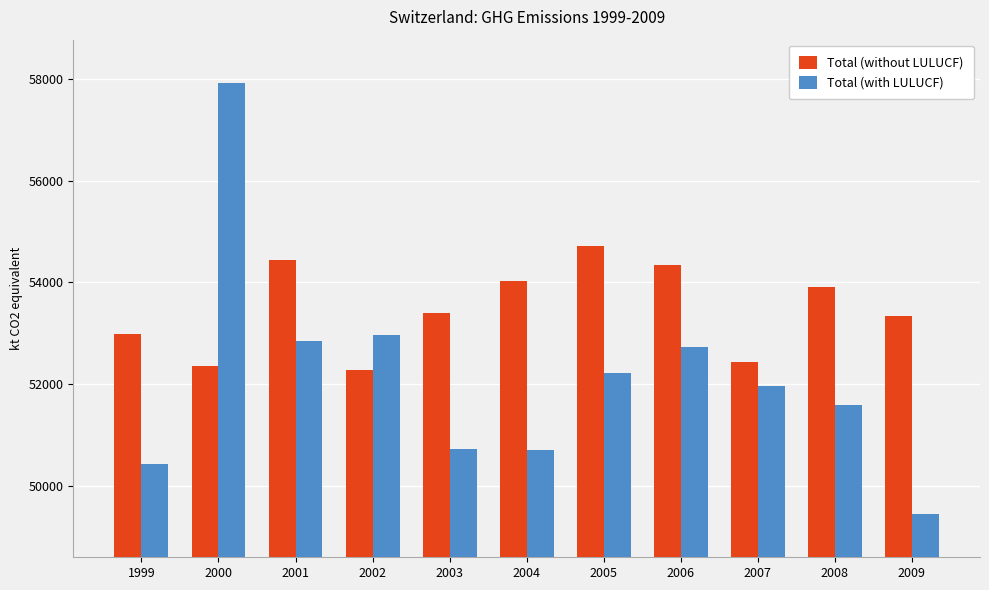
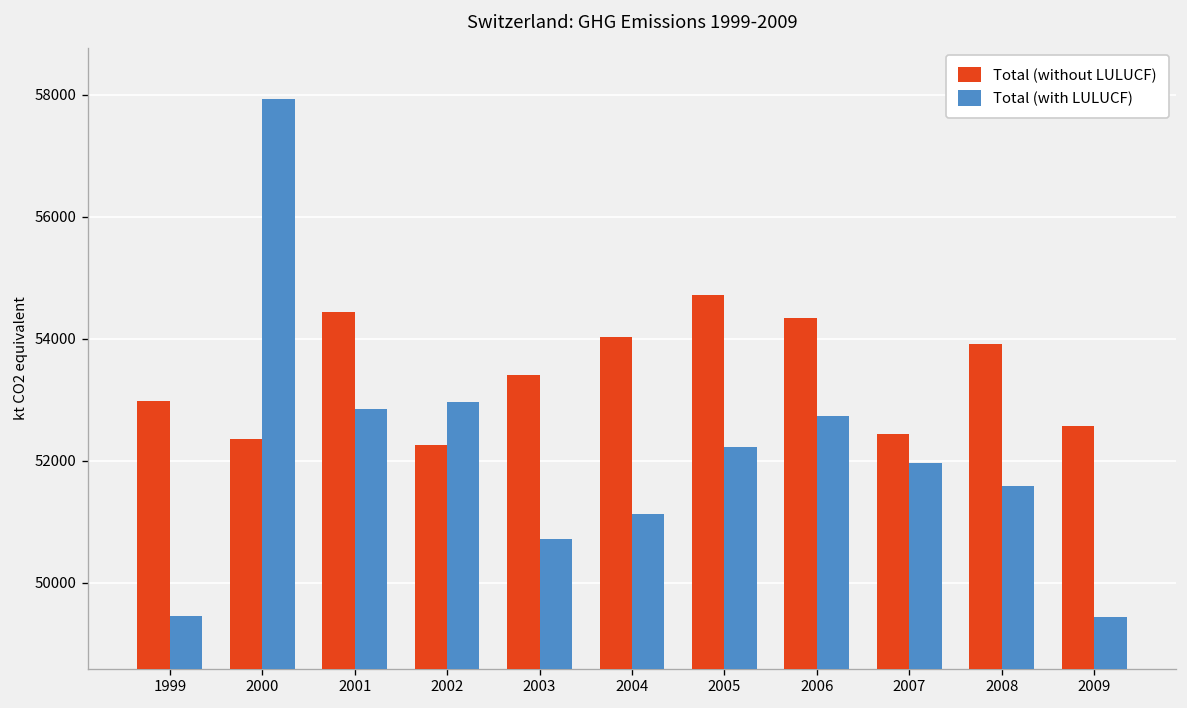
  {
    "Total (without LULUCF)": {
      "1999": 53000,
      "2000": 52400,
      "2001": 54400,
      "2002": 52300,
      "2003": 53400,
      "2004": 54000,
      "2005": 54700,
      "2006": 54300,
      "2007": 52400,
      "2008": 53900,
-     "2009": 53300
+     "2009": 52600
    },
    "Total (with LULUCF)": {
-     "1999": 50400,
+     "1999": 49500,
      "2000": 57900,
      "2001": 52900,
      "2002": 53000,
      "2003": 50700,
-     "2004": 50700,
+     "2004": 51100,
      "2005": 52200,
      "2006": 52700,
      "2007": 52000,
      "2008": 51600,
      "2009": 49400
    }
  }
